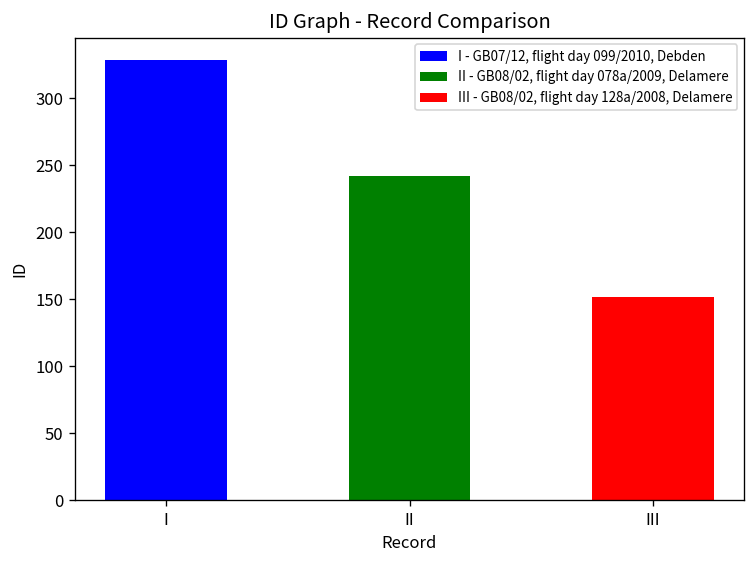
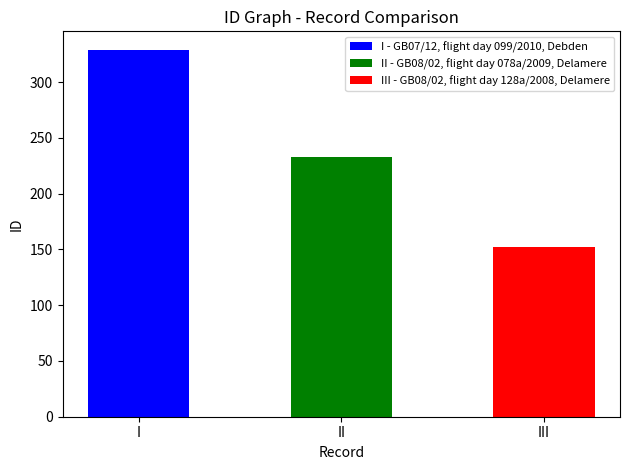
  {
    "I": 329,
-   "II": 242,
+   "II": 233,
    "III": 152
  }
